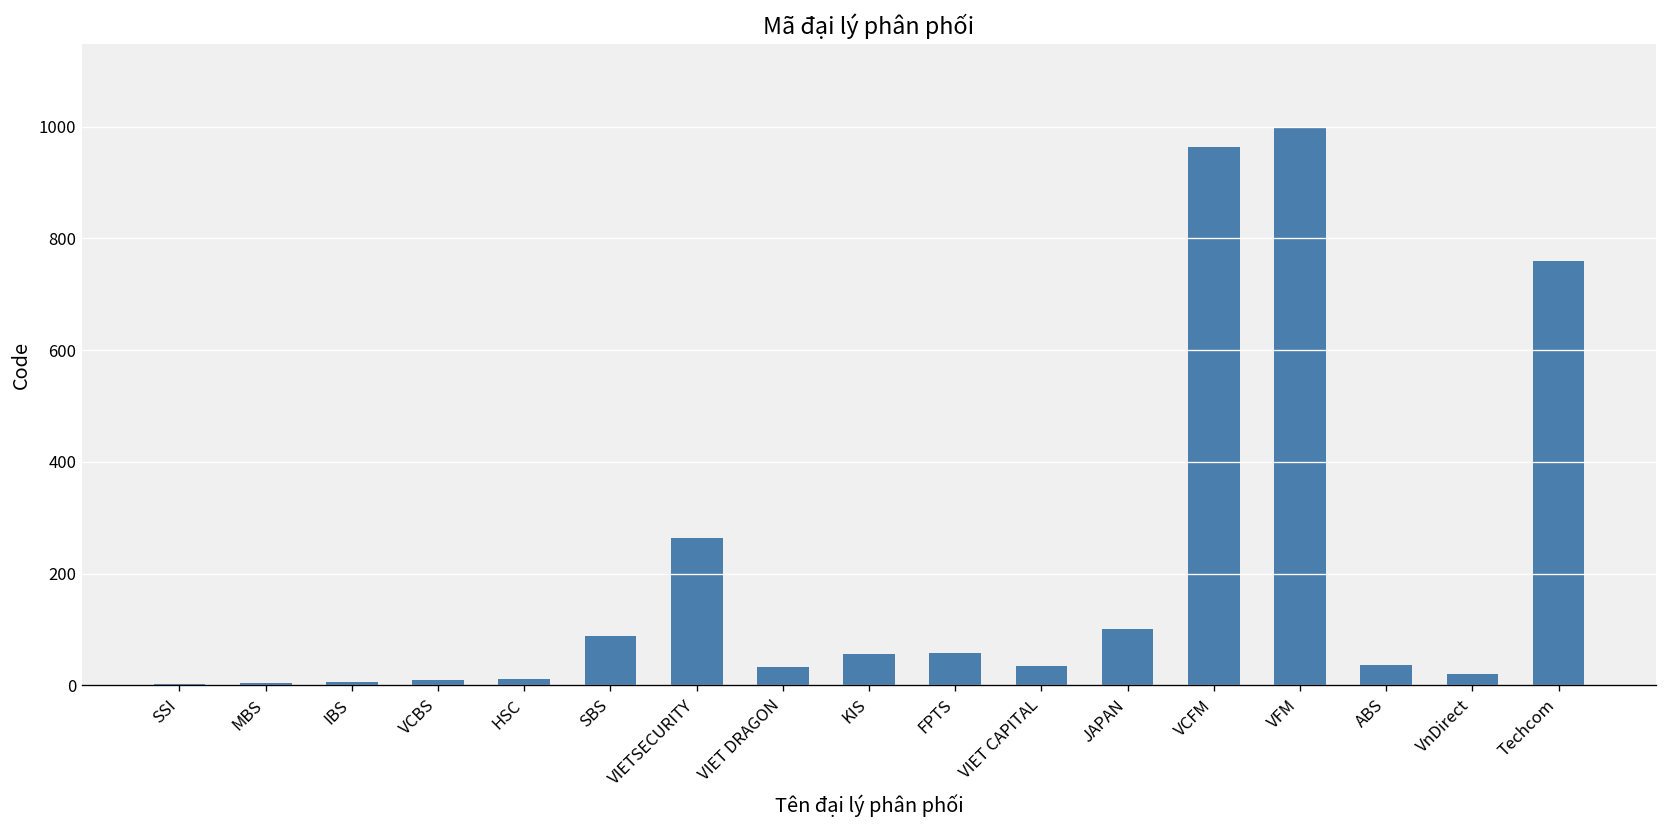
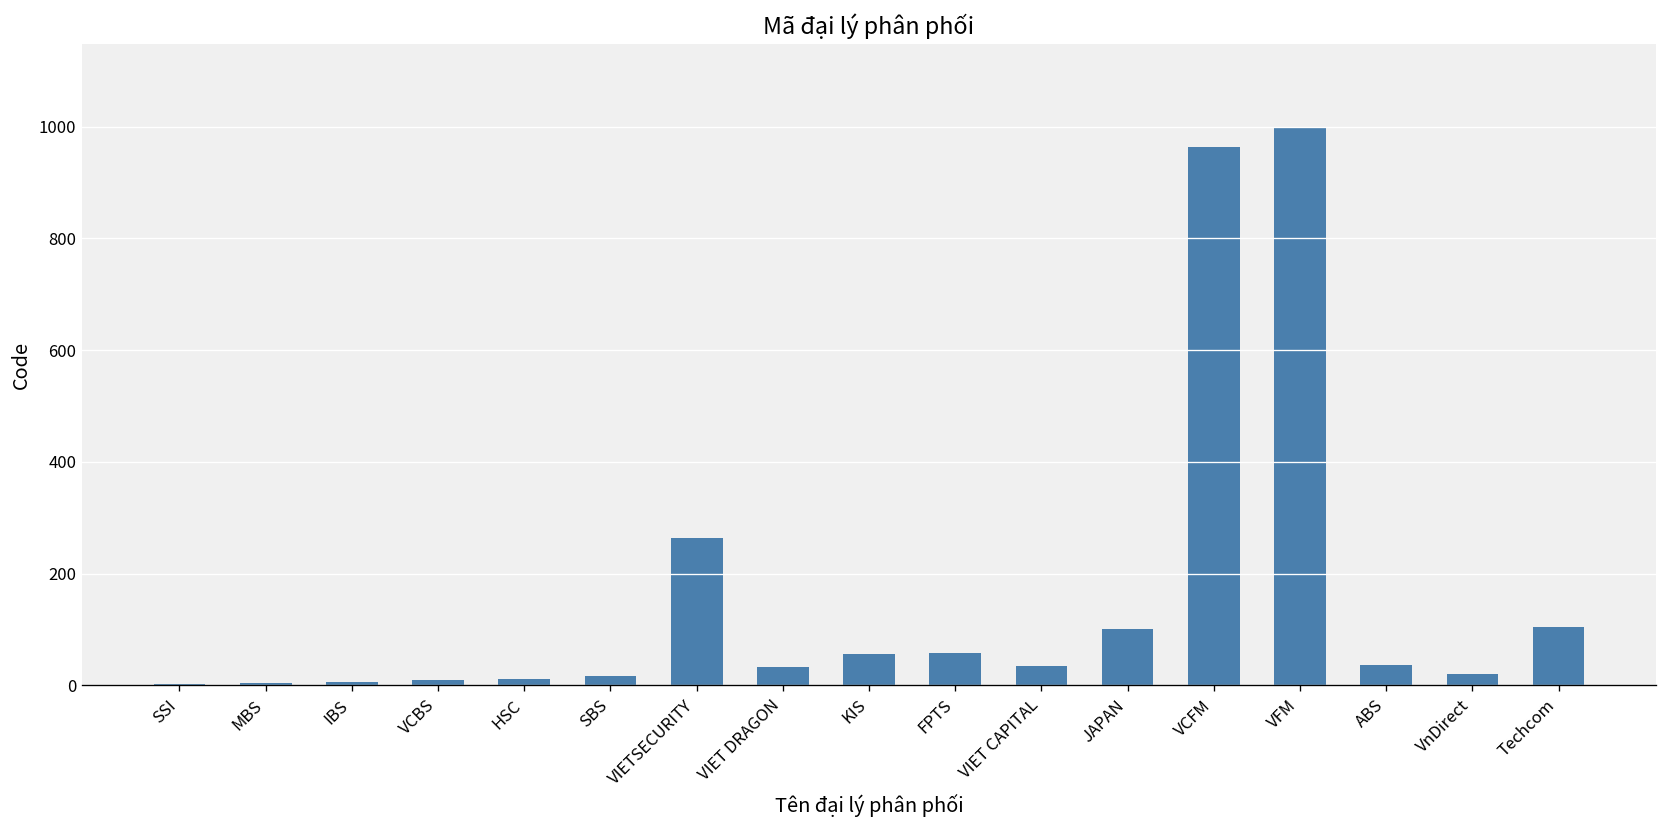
  {
    "IBS": 10,
    "VCBS": 10,
    "HSC": 10,
-   "SBS": 90,
+   "SBS": 20,
    "VIETSECURITY": 260,
    "VIET DRAGON": 30,
    "KIS": 60,
    "FPTS": 60,
    "VIET CAPITAL": 40,
    "JAPAN": 100,
    "VCFM": 960,
    "VFM": 1000,
    "ABS": 40,
    "VnDirect": 20,
-   "Techcom": 760
+   "Techcom": 110
  }
